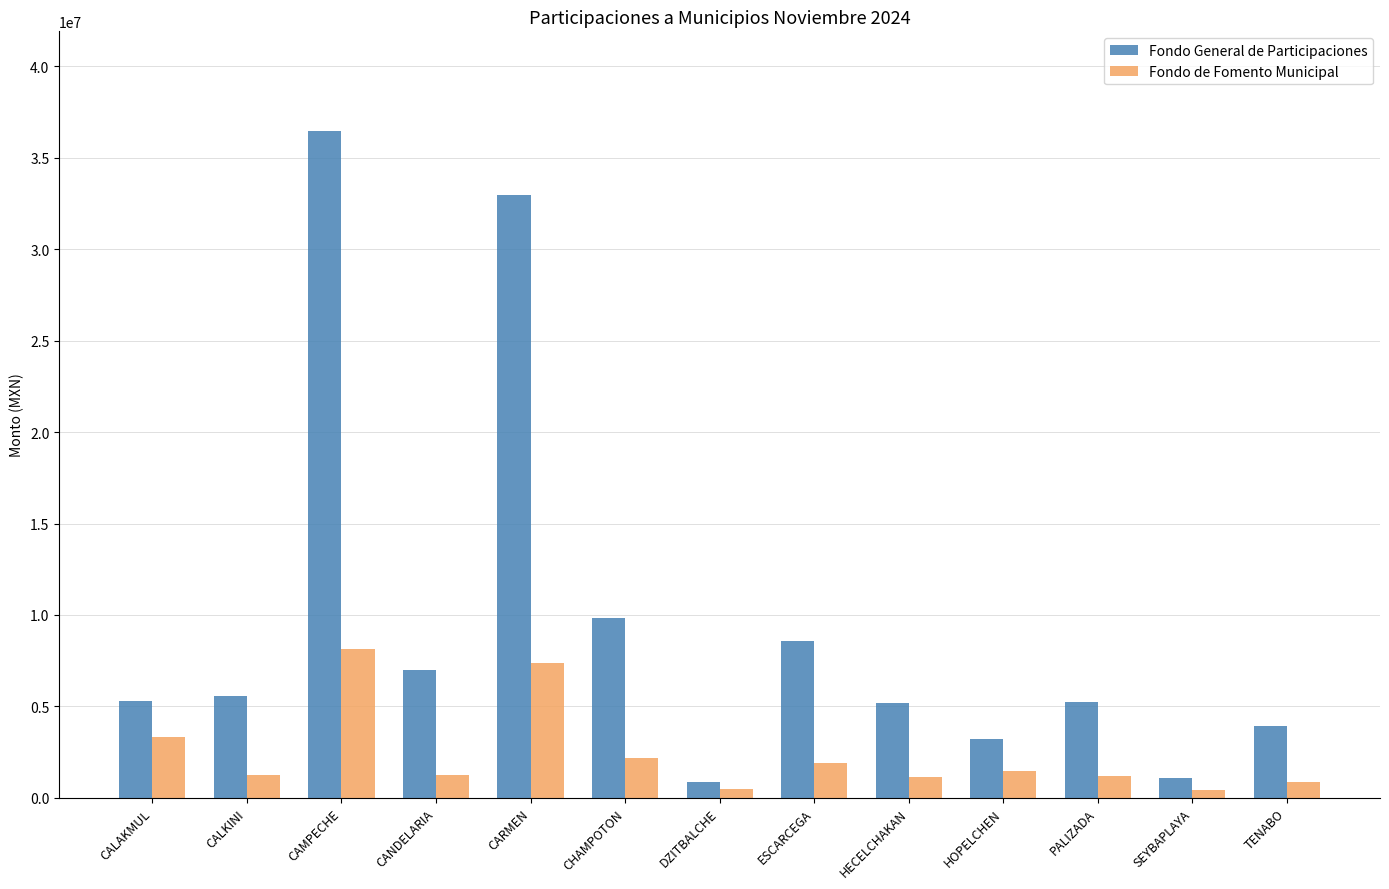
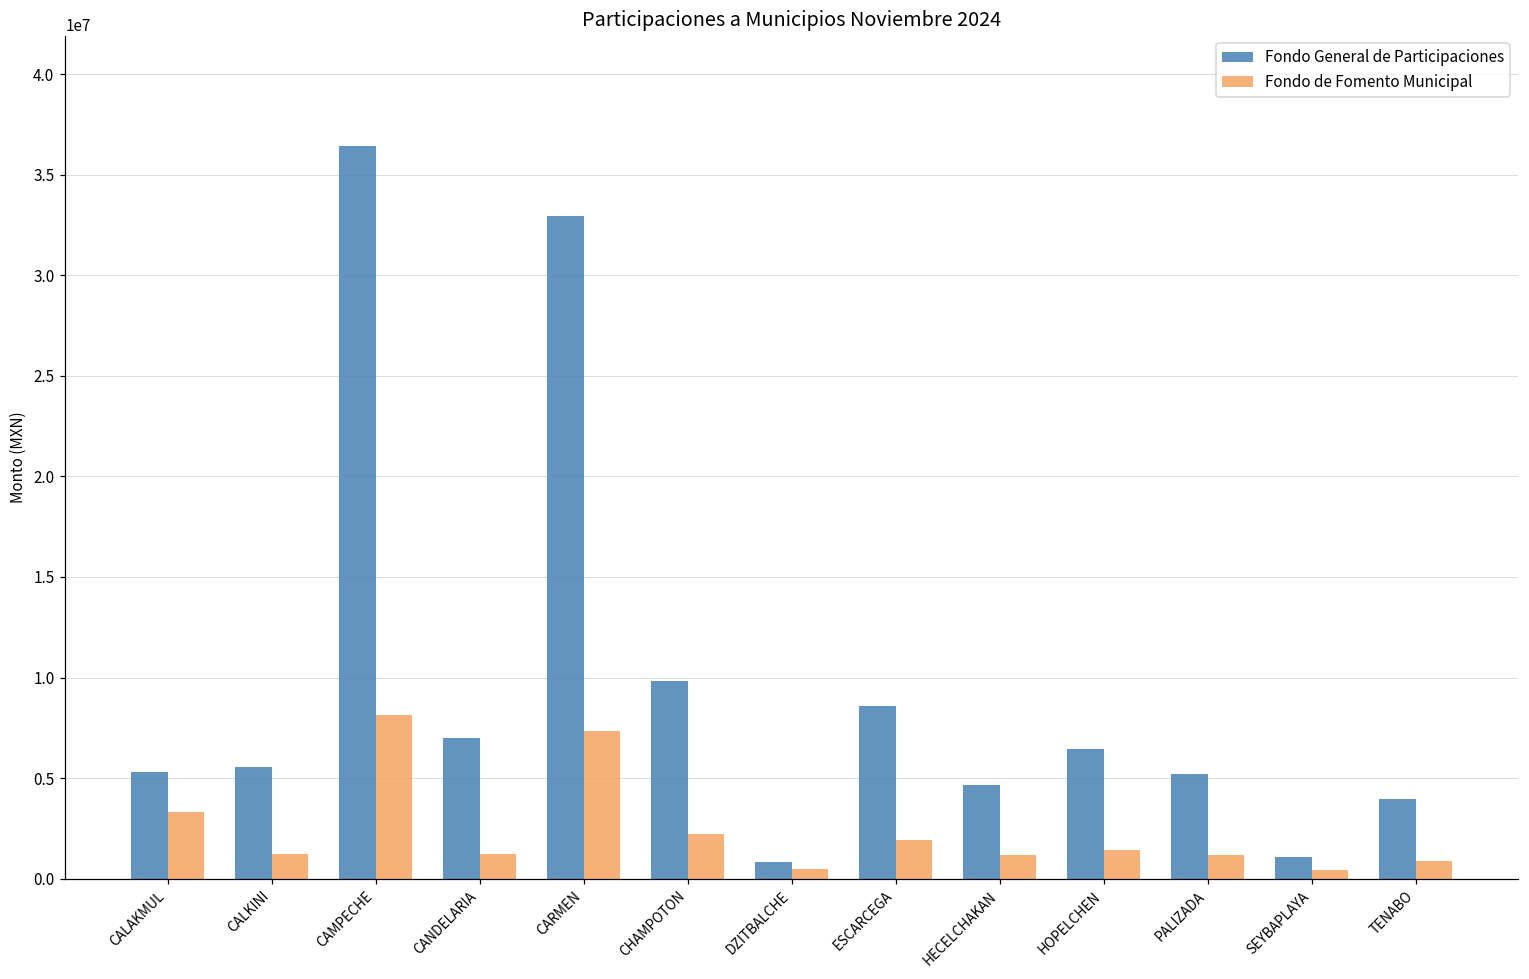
  {
    "Fondo General de Participaciones": {
      "CALAKMUL": 5300000,
      "CALKINI": 5600000,
      "CAMPECHE": 36400000,
      "CANDELARIA": 7000000,
      "CARMEN": 33000000,
      "CHAMPOTON": 9800000,
      "DZITBALCHE": 800000,
      "ESCARCEGA": 8600000,
-     "HECELCHAKAN": 5200000,
-     "HOPELCHEN": 3200000,
+     "HECELCHAKAN": 4700000,
+     "HOPELCHEN": 6400000,
      "PALIZADA": 5200000,
      "SEYBAPLAYA": 1100000,
      "TENABO": 3900000
    },
    "Fondo de Fomento Municipal": {
      "CALAKMUL": 3300000,
      "CALKINI": 1200000,
      "CAMPECHE": 8100000,
      "CANDELARIA": 1200000,
      "CARMEN": 7400000,
      "CHAMPOTON": 2200000,
      "DZITBALCHE": 500000,
      "ESCARCEGA": 1900000,
      "HECELCHAKAN": 1200000,
      "HOPELCHEN": 1400000,
      "PALIZADA": 1200000,
      "SEYBAPLAYA": 400000,
      "TENABO": 900000
    }
  }
